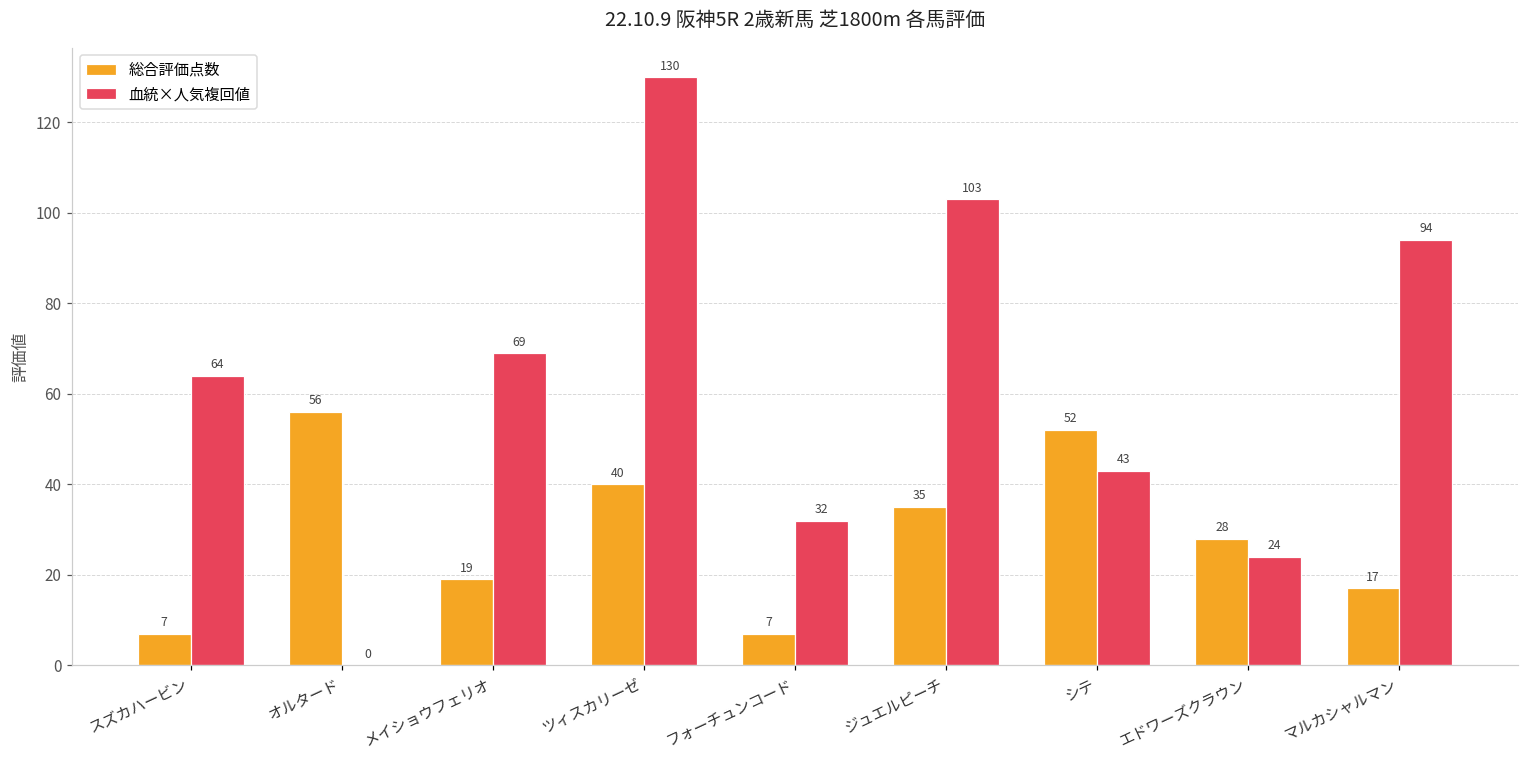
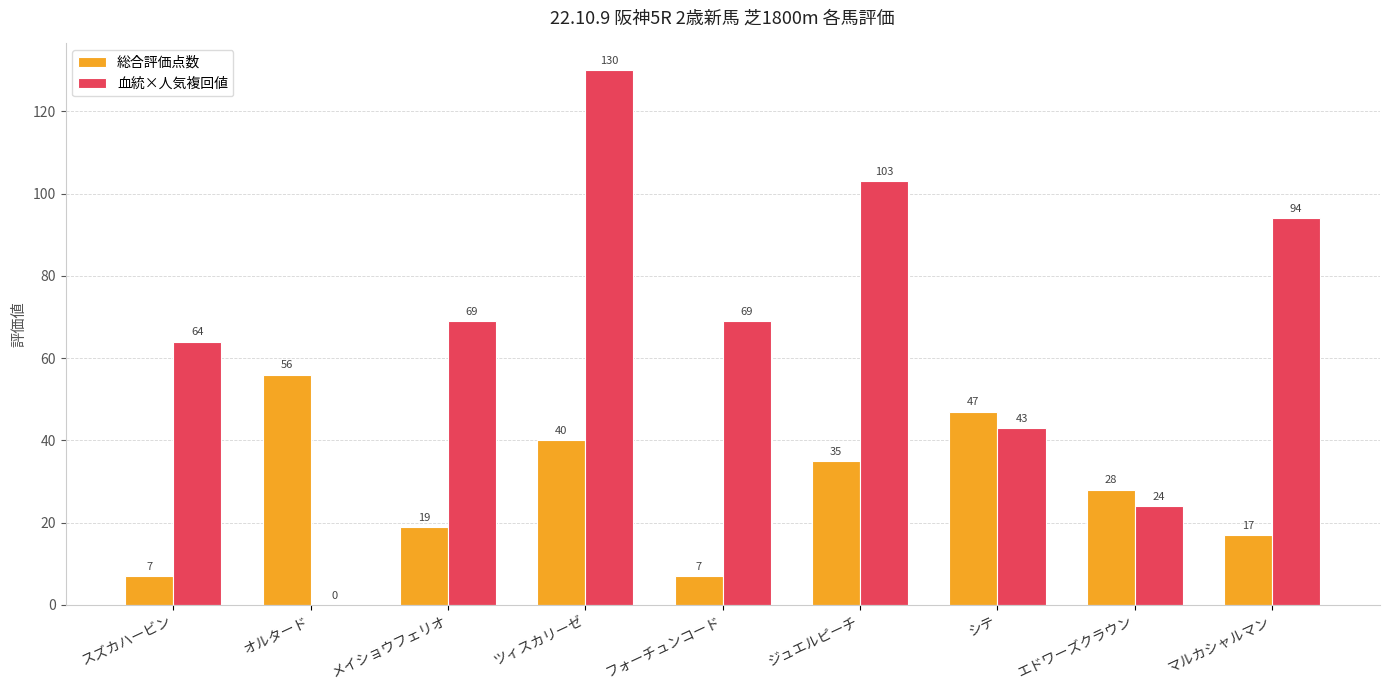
  {
    "総合評価点数": {
      "スズカハービン": 7,
      "オルタード": 56,
      "メイショウフェリオ": 19,
      "ツィスカリーゼ": 40,
      "フォーチュンコード": 7,
      "ジュエルピーチ": 35,
-     "シテ": 52,
+     "シテ": 47,
      "エドワーズクラウン": 28,
      "マルカシャルマン": 17
    },
    "血統×人気複回値": {
      "スズカハービン": 64,
      "オルタード": 0,
      "メイショウフェリオ": 69,
      "ツィスカリーゼ": 130,
-     "フォーチュンコード": 32,
+     "フォーチュンコード": 69,
      "ジュエルピーチ": 103,
      "シテ": 43,
      "エドワーズクラウン": 24,
      "マルカシャルマン": 94
    }
  }
